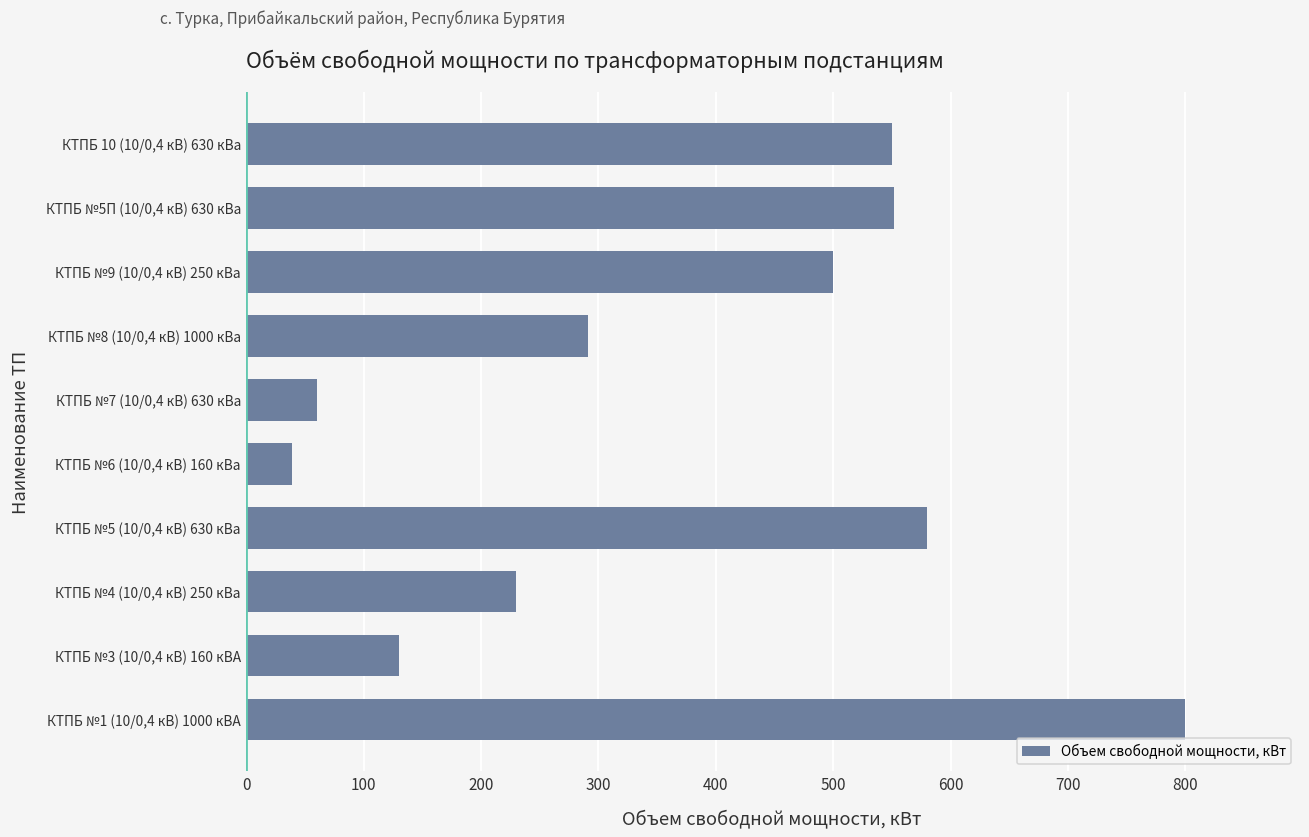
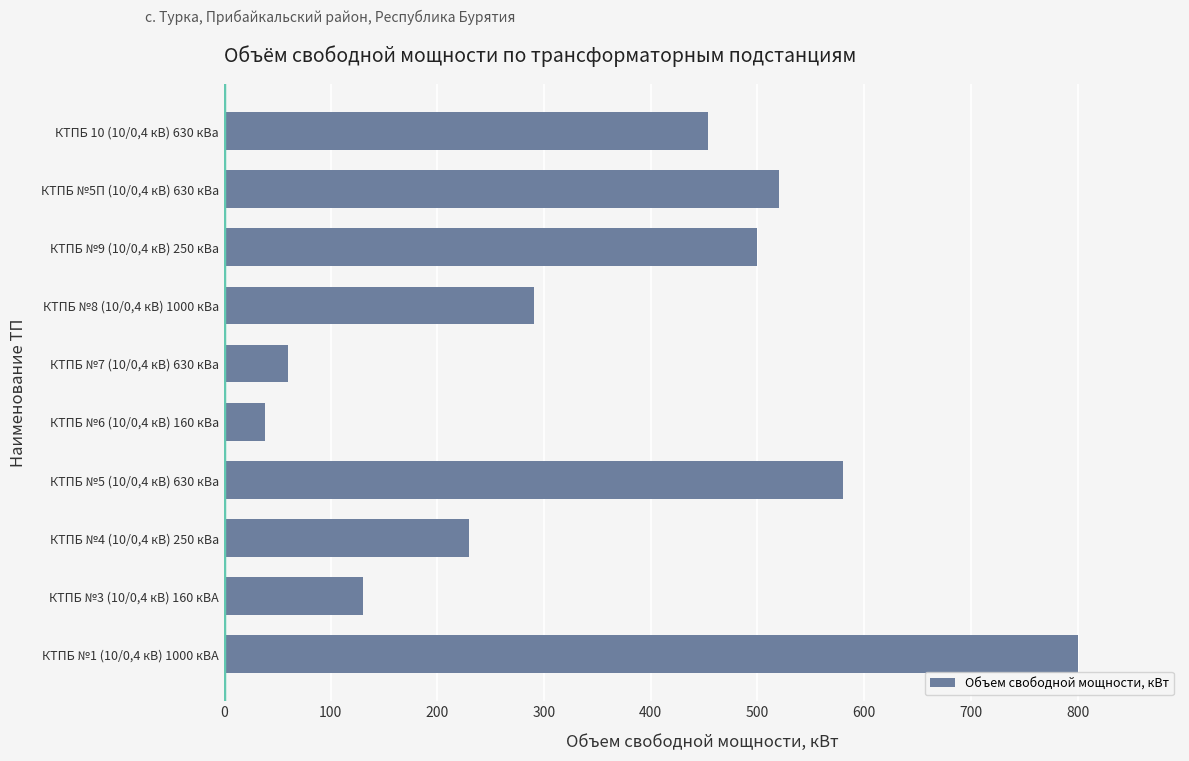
  {
-   "КТПБ 10 (10/0,4 кВ) 630 кВа": 550,
-   "КТПБ №5П (10/0,4 кВ) 630 кВа": 552,
+   "КТПБ 10 (10/0,4 кВ) 630 кВа": 454,
+   "КТПБ №5П (10/0,4 кВ) 630 кВа": 520,
    "КТПБ №9 (10/0,4 кВ) 250 кВа": 500,
    "КТПБ №8 (10/0,4 кВ) 1000 кВа": 291,
    "КТПБ №7 (10/0,4 кВ) 630 кВа": 60,
    "КТПБ №6 (10/0,4 кВ) 160 кВа": 39,
    "КТПБ №5 (10/0,4 кВ) 630 кВа": 580,
    "КТПБ №4 (10/0,4 кВ) 250 кВа": 230,
    "КТПБ №3 (10/0,4 кВ) 160 кВА": 130,
    "КТПБ №1 (10/0,4 кВ) 1000 кВА": 800
  }
